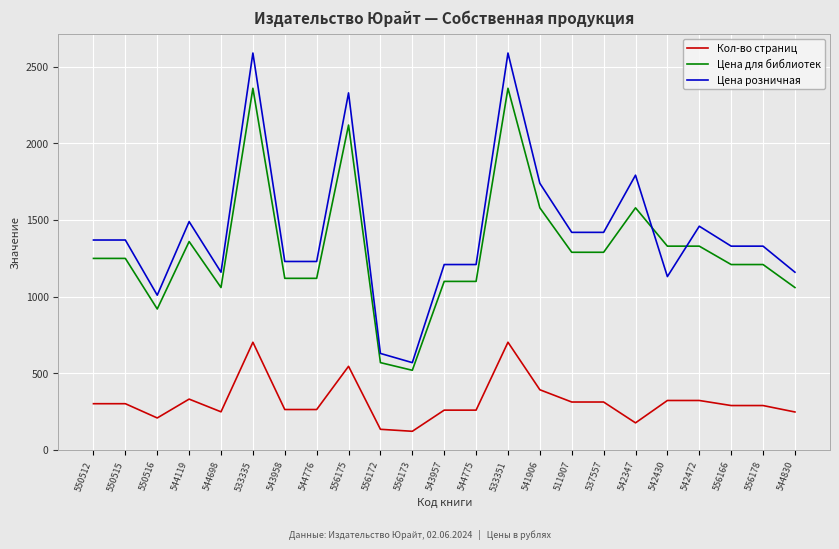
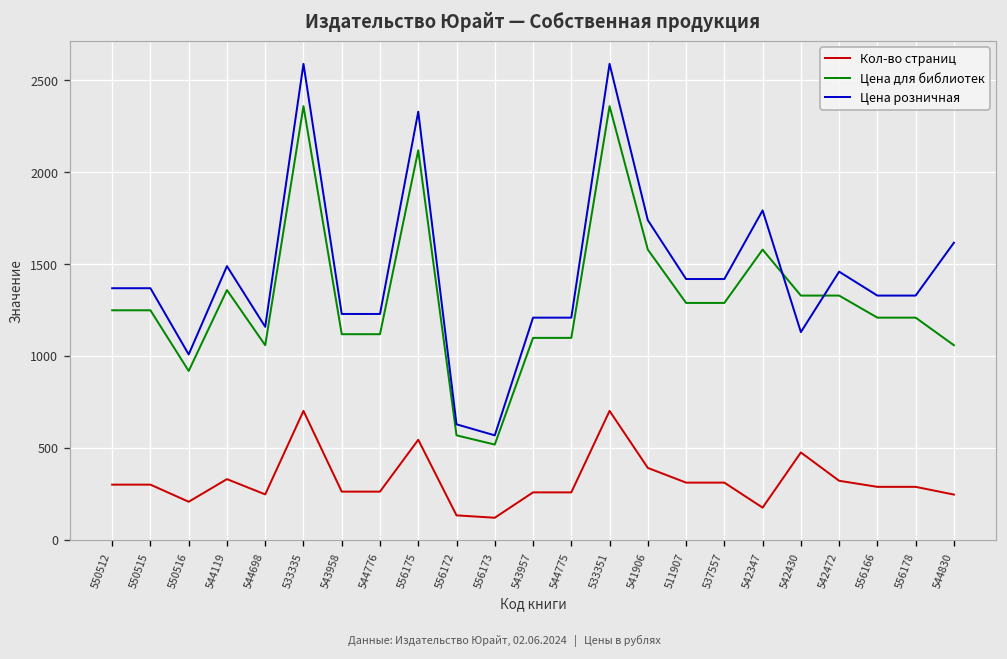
  {
    "Кол-во страниц": {
      "550512": 300,
      "550515": 300,
      "550516": 210,
      "544119": 330,
      "544698": 250,
      "533335": 700,
      "543958": 260,
      "544776": 260,
      "556175": 550,
      "556172": 130,
      "556173": 120,
      "543957": 260,
      "544775": 260,
      "533351": 700,
      "541906": 390,
      "511907": 310,
      "537557": 310,
      "542347": 180,
-     "542430": 320,
+     "542430": 480,
      "542472": 320,
      "556166": 290,
      "556178": 290,
      "544830": 250
    },
    "Цена для библиотек": {
      "550512": 1250,
      "550515": 1250,
      "550516": 920,
      "544119": 1360,
      "544698": 1060,
      "533335": 2360,
      "543958": 1120,
      "544776": 1120,
      "556175": 2120,
      "556172": 570,
      "556173": 520,
      "543957": 1100,
      "544775": 1100,
      "533351": 2360,
      "541906": 1580,
      "511907": 1290,
      "537557": 1290,
      "542347": 1580,
      "542430": 1330,
      "542472": 1330,
      "556166": 1210,
      "556178": 1210,
      "544830": 1060
    },
    "Цена розничная": {
      "550512": 1370,
      "550515": 1370,
      "550516": 1010,
      "544119": 1490,
      "544698": 1160,
      "533335": 2590,
      "543958": 1230,
      "544776": 1230,
      "556175": 2330,
      "556172": 630,
      "556173": 570,
      "543957": 1210,
      "544775": 1210,
      "533351": 2590,
      "541906": 1740,
      "511907": 1420,
      "537557": 1420,
      "542347": 1790,
      "542430": 1130,
      "542472": 1460,
      "556166": 1330,
      "556178": 1330,
-     "544830": 1160
+     "544830": 1620
    }
  }
